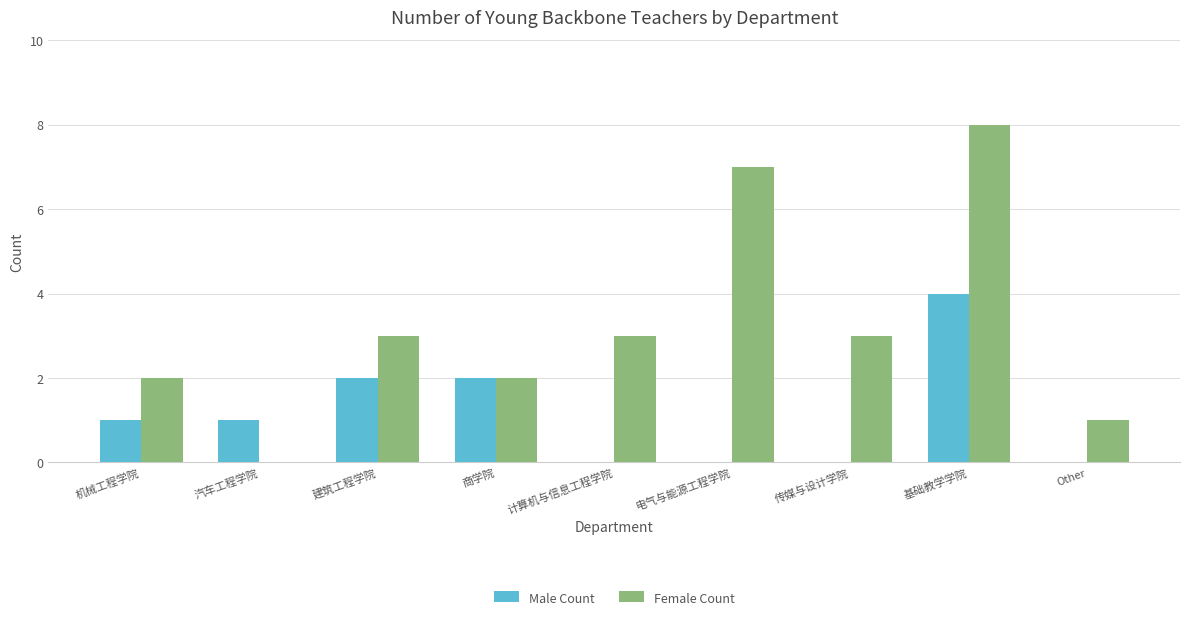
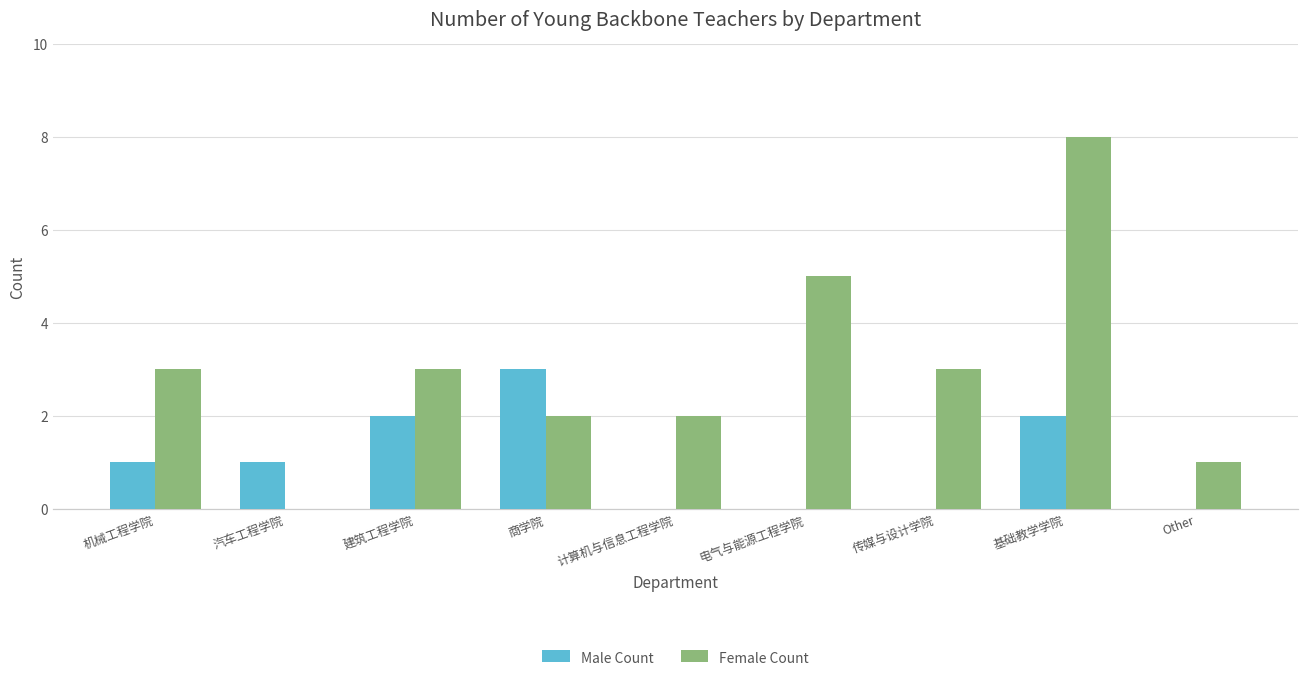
  {
    "Male Count": {
      "机械工程学院": 1,
      "汽车工程学院": 1,
      "建筑工程学院": 2,
-     "商学院": 2,
+     "商学院": 3,
      "计算机与信息工程学院": 0,
      "电气与能源工程学院": 0,
      "传媒与设计学院": 0,
-     "基础教学学院": 4,
+     "基础教学学院": 2,
      "Other": 0
    },
    "Female Count": {
-     "机械工程学院": 2,
+     "机械工程学院": 3,
      "汽车工程学院": 0,
      "建筑工程学院": 3,
      "商学院": 2,
-     "计算机与信息工程学院": 3,
-     "电气与能源工程学院": 7,
+     "计算机与信息工程学院": 2,
+     "电气与能源工程学院": 5,
      "传媒与设计学院": 3,
      "基础教学学院": 8,
      "Other": 1
    }
  }
